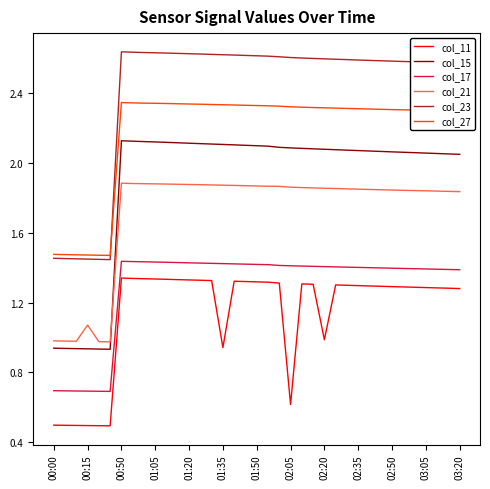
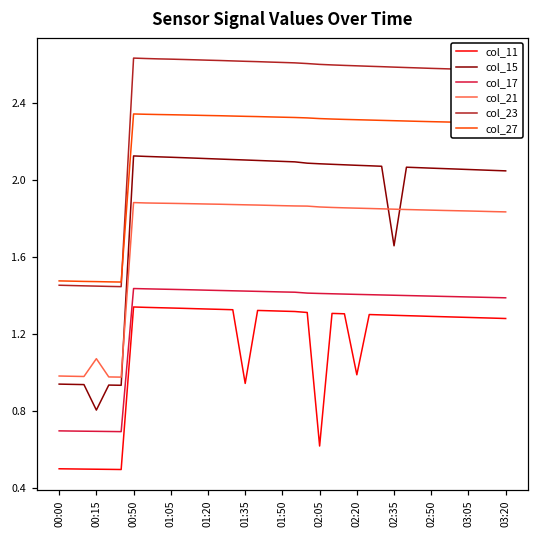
  {
    "col_11": {
      "00:00": 0.50,
      "00:15": 0.50,
      "00:50": 1.34,
      "01:05": 1.33,
      "01:20": 1.33,
      "01:35": 0.94,
      "01:50": 1.32,
      "02:05": 0.62,
      "02:20": 0.99,
      "02:35": 1.30,
      "02:50": 1.29,
      "03:05": 1.29,
      "03:20": 1.28
    },
    "col_15": {
      "00:00": 0.94,
-     "00:15": 0.94,
+     "00:15": 0.80,
      "00:50": 2.13,
      "01:05": 2.12,
      "01:20": 2.11,
      "01:35": 2.10,
      "01:50": 2.10,
      "02:05": 2.08,
      "02:20": 2.08,
-     "02:35": 2.07,
+     "02:35": 1.66,
      "02:50": 2.06,
      "03:05": 2.05,
      "03:20": 2.05
    },
    "col_21": {
      "00:00": 0.98,
      "00:15": 1.07,
      "00:50": 1.88,
      "01:05": 1.88,
      "01:20": 1.88,
      "01:35": 1.87,
      "01:50": 1.87,
      "02:05": 1.86,
      "02:20": 1.85,
      "02:35": 1.85,
      "02:50": 1.84,
      "03:05": 1.84,
      "03:20": 1.83
    },
    "col_27": {
      "00:00": 1.48,
      "00:15": 1.47,
      "00:50": 2.34,
      "01:05": 2.34,
      "01:20": 2.34,
      "01:35": 2.33,
      "01:50": 2.33,
      "02:05": 2.32,
      "02:20": 2.31,
      "02:35": 2.31,
      "02:50": 2.30
    }
  }
